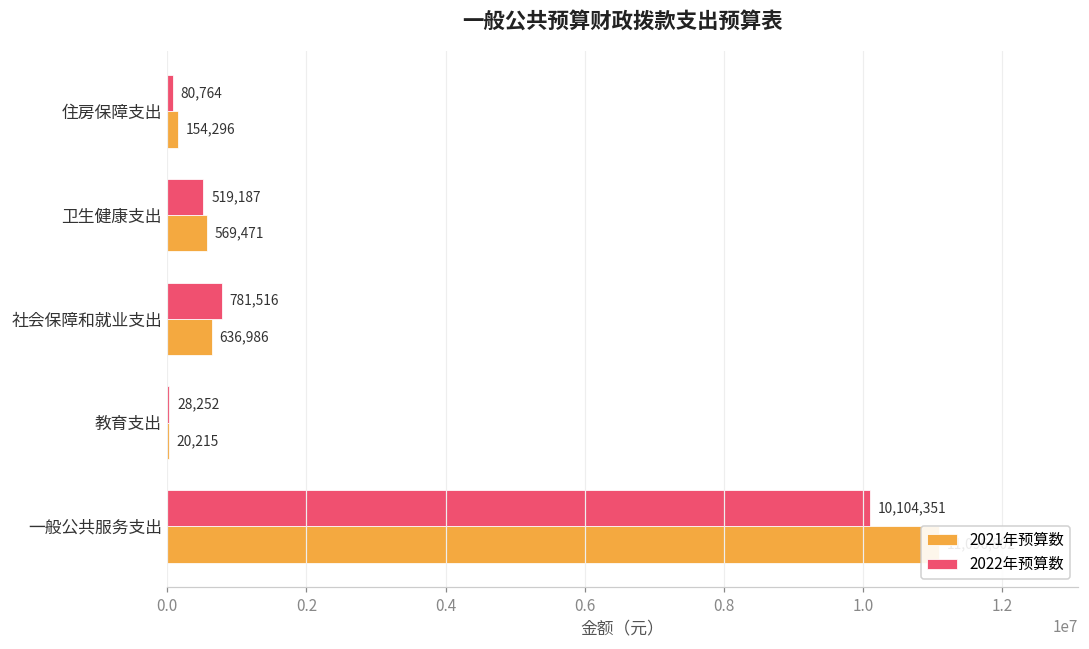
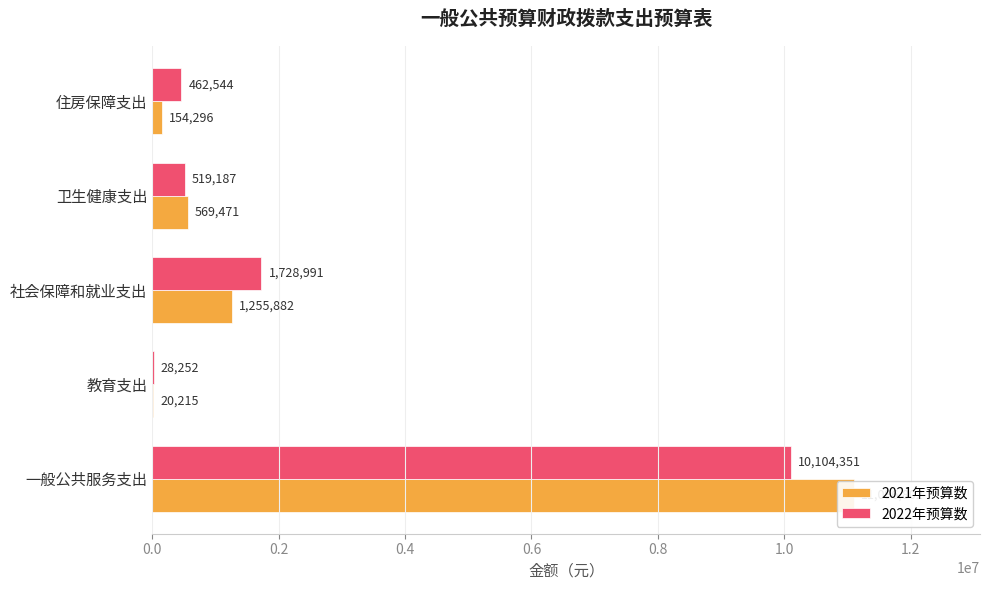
  {
    "2021年预算数": {
      "住房保障支出": "154,296",
      "卫生健康支出": "569,471",
-     "社会保障和就业支出": "636,986",
+     "社会保障和就业支出": "1,255,882",
      "教育支出": "20,215"
    },
    "2022年预算数": {
-     "住房保障支出": "80,764",
+     "住房保障支出": "462,544",
      "卫生健康支出": "519,187",
-     "社会保障和就业支出": "781,516",
+     "社会保障和就业支出": "1,728,991",
      "教育支出": "28,252",
      "一般公共服务支出": "10,104,351"
    }
  }
